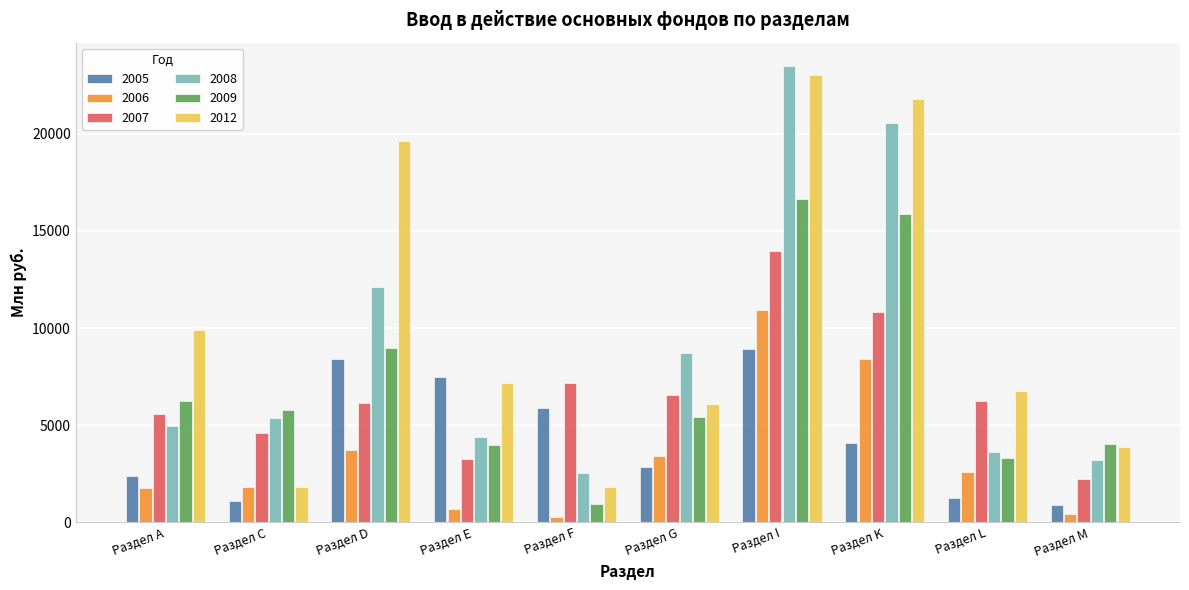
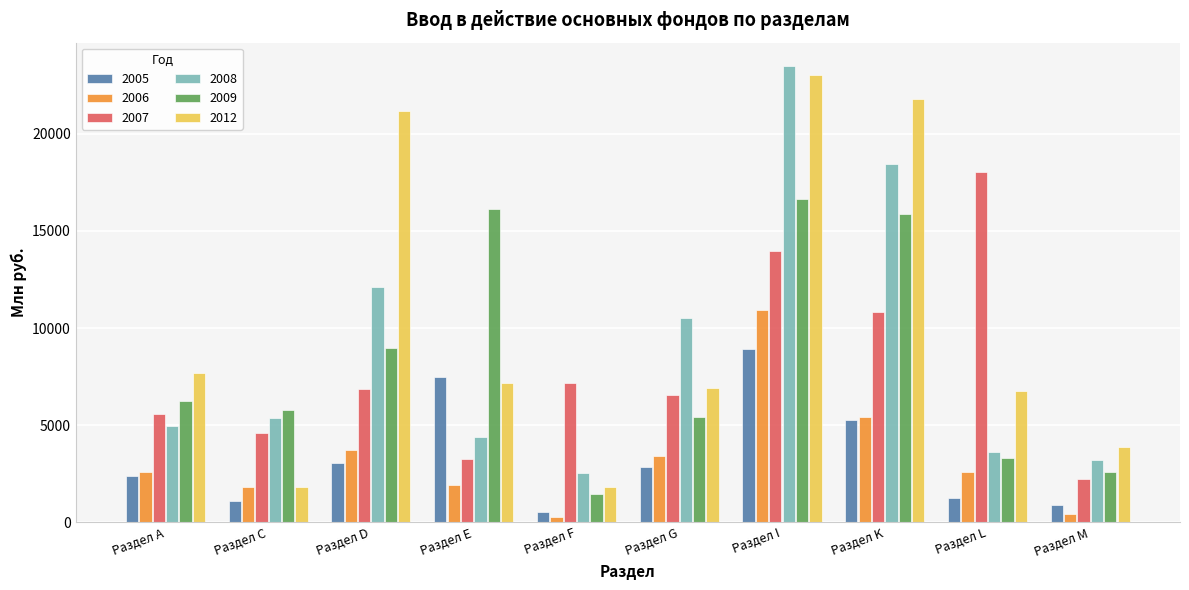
  {
    "2005": {
      "Раздел А": 2400,
      "Раздел С": 1100,
-     "Раздел D": 8400,
+     "Раздел D": 3000,
      "Раздел Е": 7500,
-     "Раздел F": 5900,
+     "Раздел F": 500,
      "Раздел G": 2900,
      "Раздел I": 8900,
-     "Раздел K": 4100,
+     "Раздел K": 5300,
      "Раздел L": 1300,
      "Раздел M": 900
    },
    "2006": {
-     "Раздел А": 1800,
+     "Раздел А": 2600,
      "Раздел С": 1800,
      "Раздел D": 3700,
-     "Раздел Е": 700,
+     "Раздел Е": 1900,
      "Раздел F": 300,
      "Раздел G": 3400,
      "Раздел I": 10900,
-     "Раздел K": 8400,
+     "Раздел K": 5400,
      "Раздел L": 2600,
      "Раздел M": 400
    },
    "2007": {
      "Раздел А": 5600,
      "Раздел С": 4600,
-     "Раздел D": 6100,
+     "Раздел D": 6800,
      "Раздел Е": 3200,
      "Раздел F": 7200,
      "Раздел G": 6500,
      "Раздел I": 14000,
      "Раздел K": 10800,
-     "Раздел L": 6200,
+     "Раздел L": 18000,
      "Раздел M": 2200
    },
    "2008": {
      "Раздел А": 4900,
      "Раздел С": 5300,
      "Раздел D": 12100,
      "Раздел Е": 4400,
      "Раздел F": 2500,
-     "Раздел G": 8700,
+     "Раздел G": 10500,
      "Раздел I": 23500,
-     "Раздел K": 20600,
+     "Раздел K": 18400,
      "Раздел L": 3600,
      "Раздел M": 3200
    },
    "2009": {
      "Раздел А": 6200,
      "Раздел С": 5800,
      "Раздел D": 9000,
-     "Раздел Е": 4000,
-     "Раздел F": 900,
+     "Раздел Е": 16100,
+     "Раздел F": 1400,
      "Раздел G": 5400,
      "Раздел I": 16600,
      "Раздел K": 15900,
      "Раздел L": 3300,
-     "Раздел M": 4000
+     "Раздел M": 2600
    },
    "2012": {
-     "Раздел А": 9900,
+     "Раздел А": 7700,
      "Раздел С": 1800,
-     "Раздел D": 19700,
+     "Раздел D": 21200,
      "Раздел Е": 7200,
      "Раздел F": 1800,
-     "Раздел G": 6100,
+     "Раздел G": 6900,
      "Раздел I": 23000,
      "Раздел K": 21800,
      "Раздел L": 6800,
      "Раздел M": 3900
    }
  }
